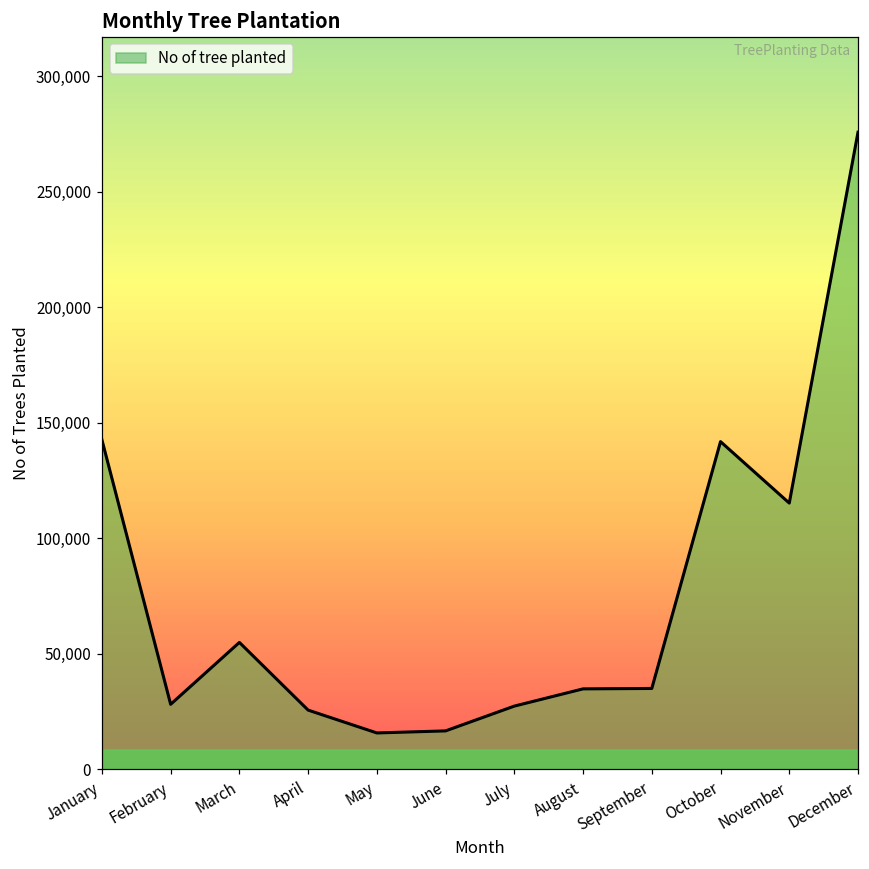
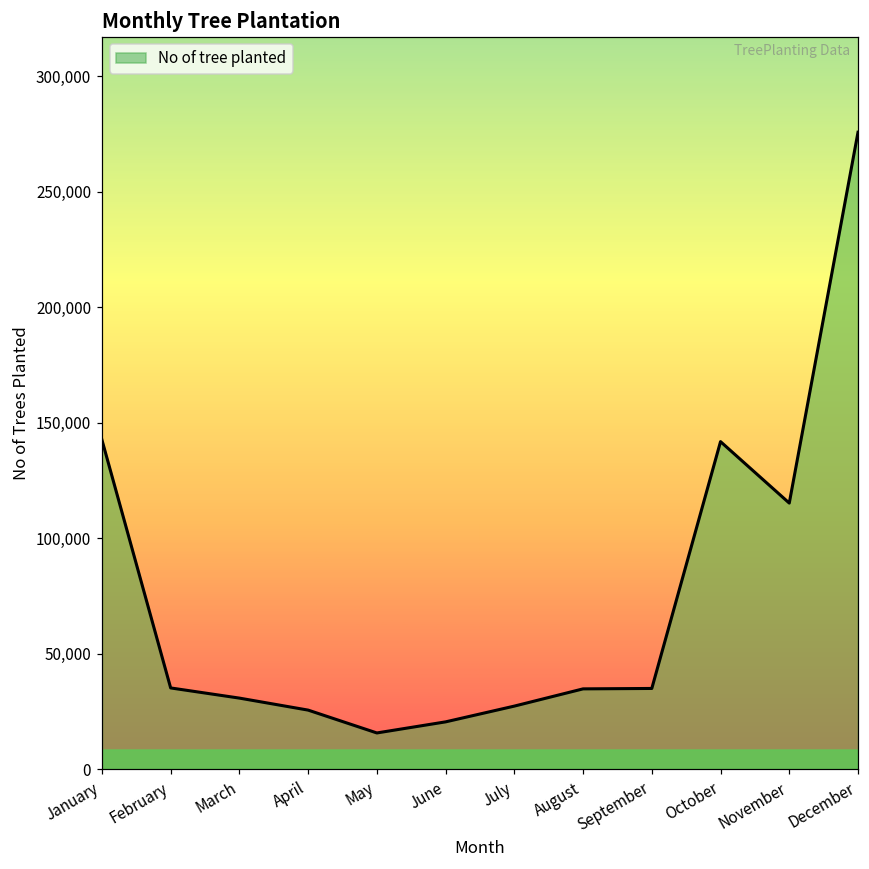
  {
    "January": "143,000",
-   "February": "28,000",
-   "March": "55,000",
+   "February": "35,000",
+   "March": "31,000",
    "April": "26,000",
    "May": "16,000",
-   "June": "17,000",
+   "June": "21,000",
    "July": "27,000",
    "August": "35,000",
    "September": "35,000",
    "October": "142,000",
    "November": "115,000",
    "December": "276,000"
  }
